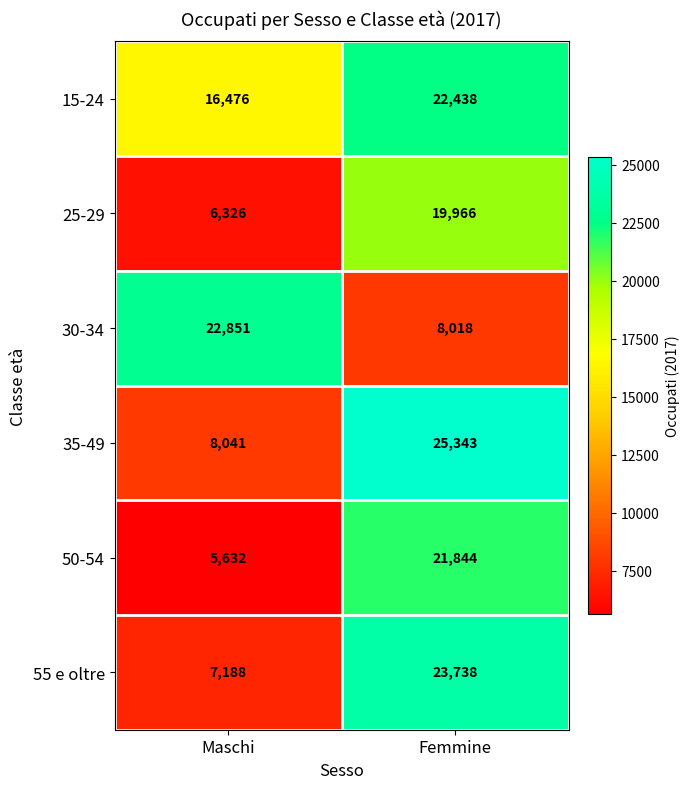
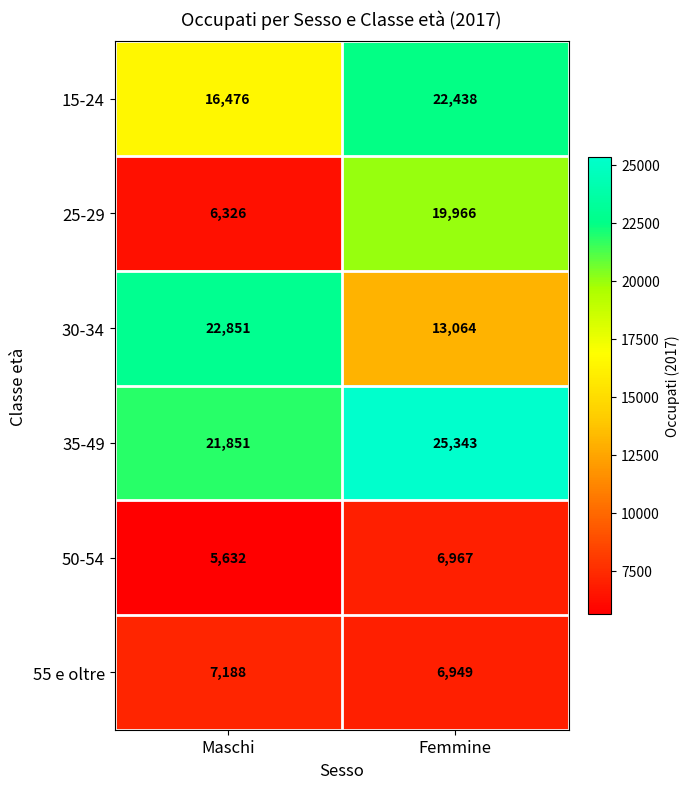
  {
    "15-24": {
      "Maschi": "16,476",
      "Femmine": "22,438"
    },
    "25-29": {
      "Maschi": "6,326",
      "Femmine": "19,966"
    },
    "30-34": {
      "Maschi": "22,851",
-     "Femmine": "8,018"
+     "Femmine": "13,064"
    },
    "35-49": {
-     "Maschi": "8,041",
+     "Maschi": "21,851",
      "Femmine": "25,343"
    },
    "50-54": {
      "Maschi": "5,632",
-     "Femmine": "21,844"
+     "Femmine": "6,967"
    },
    "55 e oltre": {
      "Maschi": "7,188",
-     "Femmine": "23,738"
+     "Femmine": "6,949"
    }
  }
